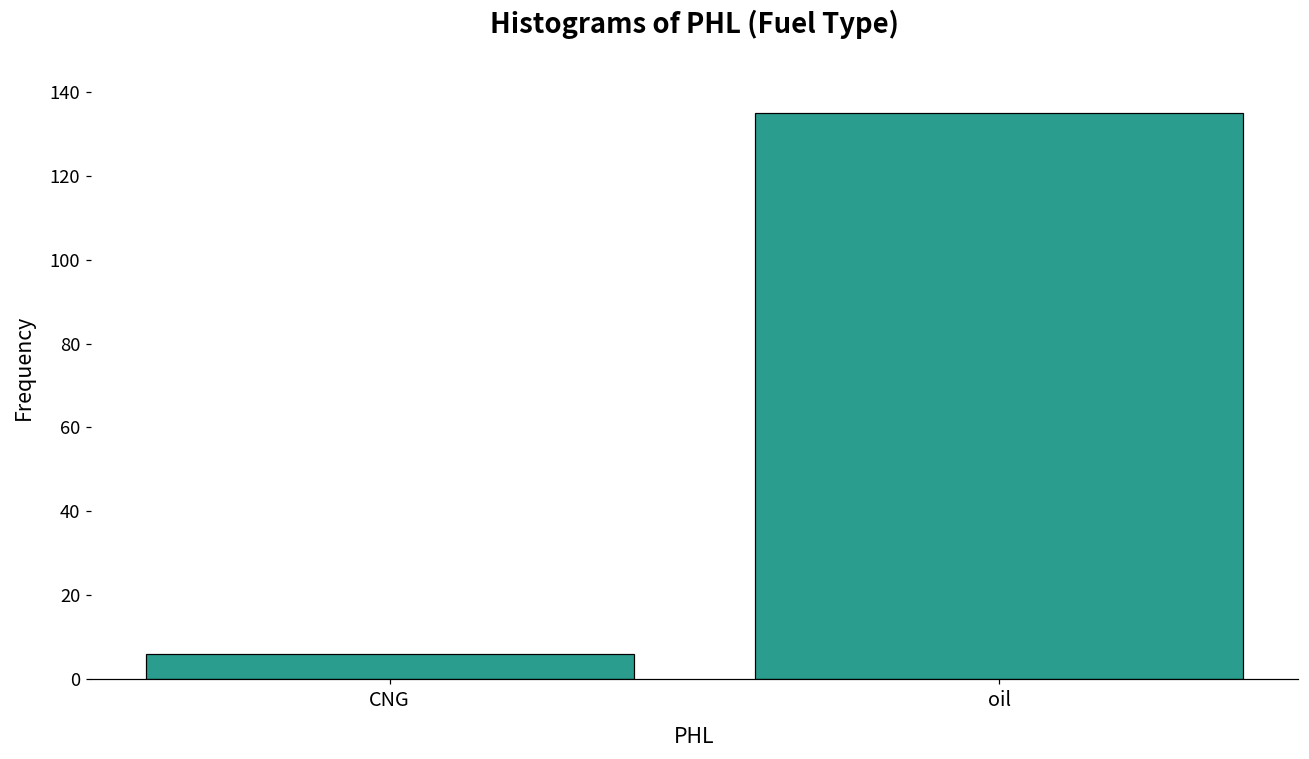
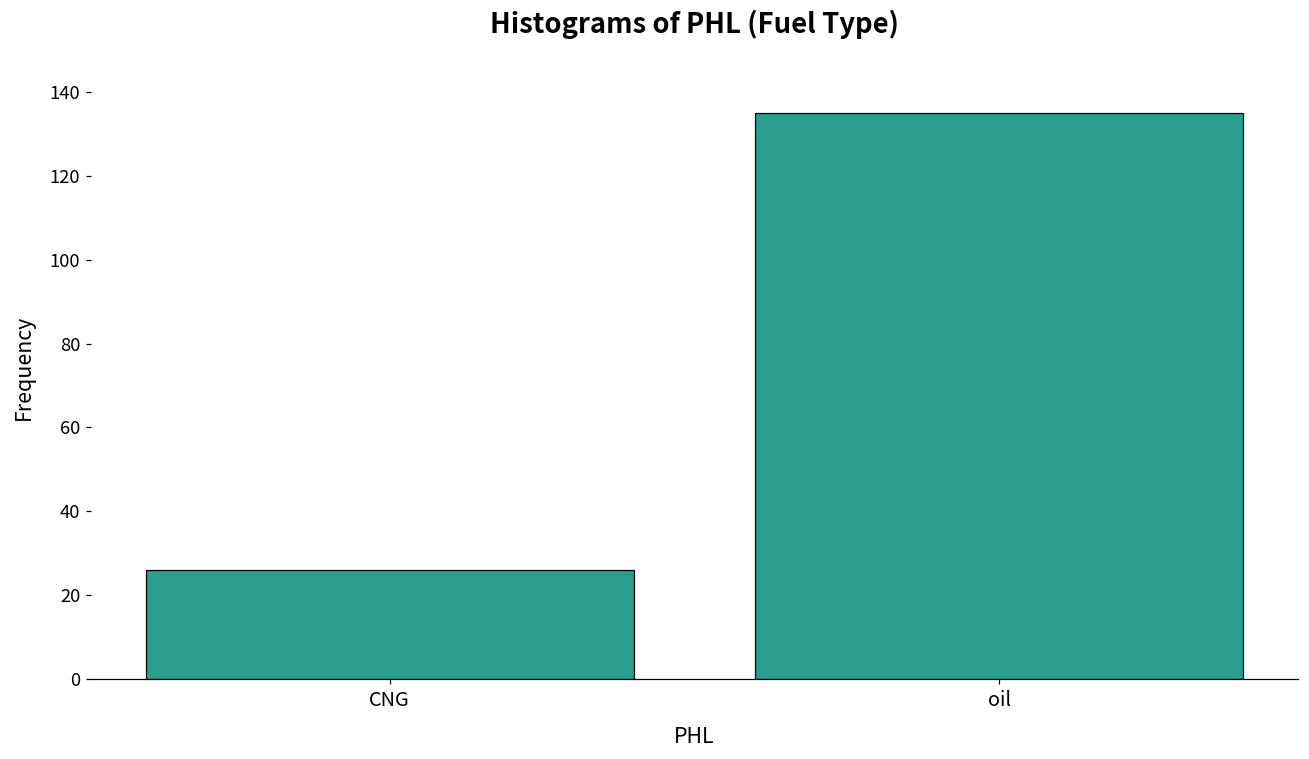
  {
-   "CNG": 6,
+   "CNG": 26,
    "oil": 135
  }
